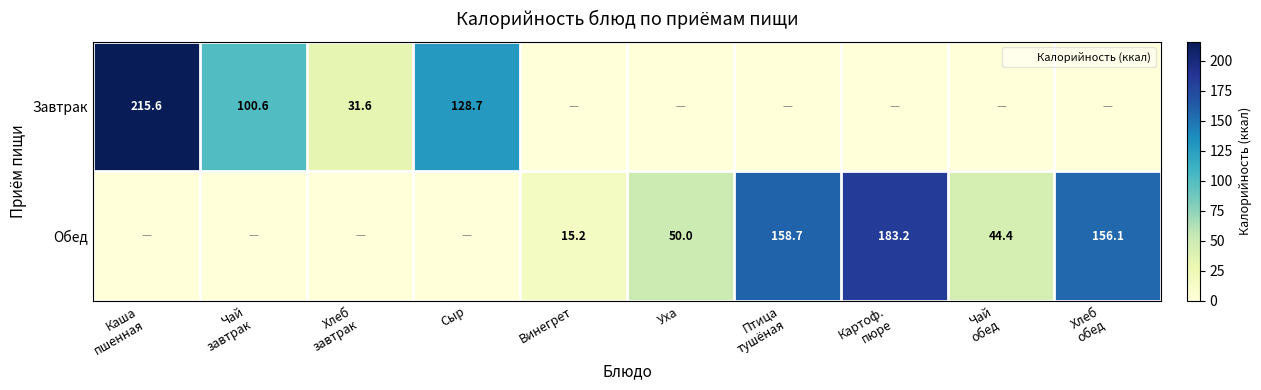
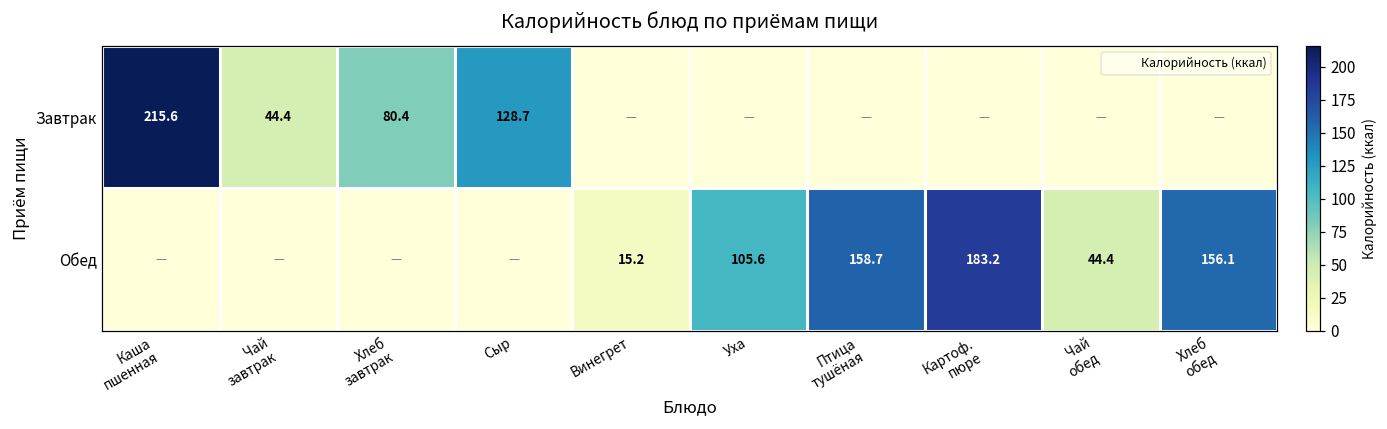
  {
    "Завтрак": {
      "Каша пшенная": 215.6,
-     "Чай завтрак": 100.6,
-     "Хлеб завтрак": 31.6,
+     "Чай завтрак": 44.4,
+     "Хлеб завтрак": 80.4,
      "Сыр": 128.7
    },
    "Обед": {
      "Винегрет": 15.2,
-     "Уха": 50.0,
+     "Уха": 105.6,
      "Птица тушёная": 158.7,
      "Картоф. пюре": 183.2,
      "Чай обед": 44.4,
      "Хлеб обед": 156.1
    }
  }
